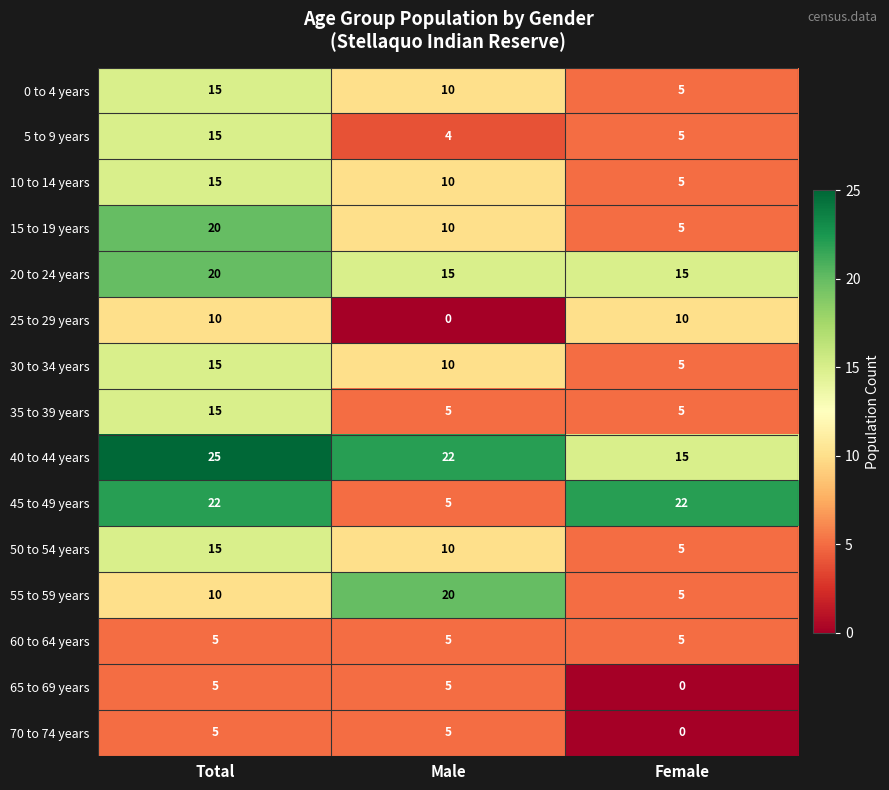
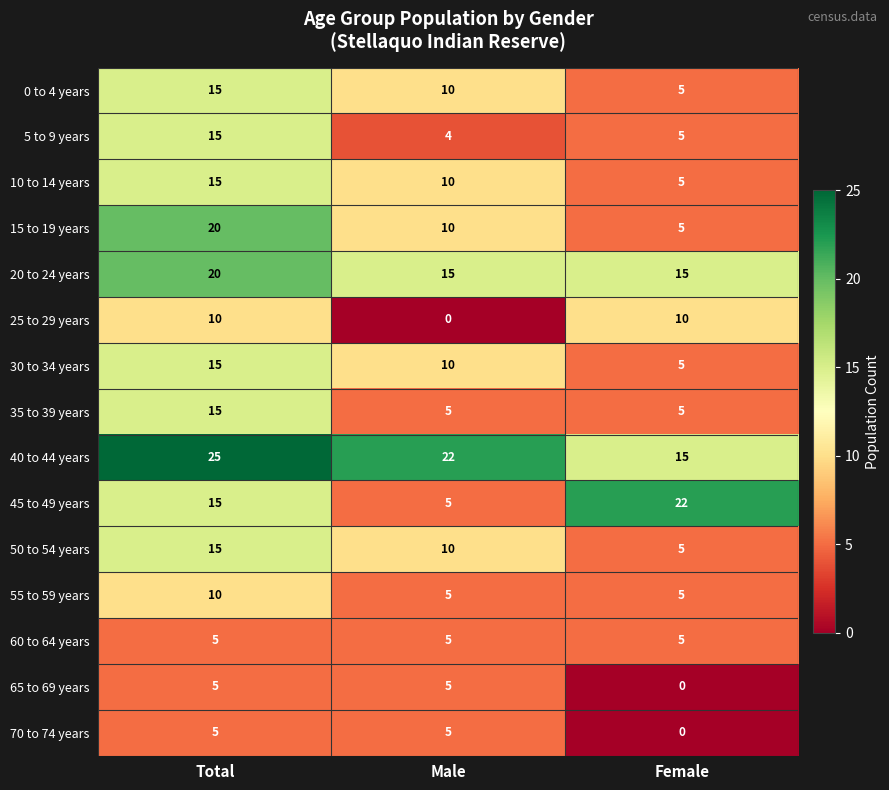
  {
    "0 to 4 years": {
      "Total": 15,
      "Male": 10,
      "Female": 5
    },
    "5 to 9 years": {
      "Total": 15,
      "Male": 4,
      "Female": 5
    },
    "10 to 14 years": {
      "Total": 15,
      "Male": 10,
      "Female": 5
    },
    "15 to 19 years": {
      "Total": 20,
      "Male": 10,
      "Female": 5
    },
    "20 to 24 years": {
      "Total": 20,
      "Male": 15,
      "Female": 15
    },
    "25 to 29 years": {
      "Total": 10,
      "Male": 0,
      "Female": 10
    },
    "30 to 34 years": {
      "Total": 15,
      "Male": 10,
      "Female": 5
    },
    "35 to 39 years": {
      "Total": 15,
      "Male": 5,
      "Female": 5
    },
    "40 to 44 years": {
      "Total": 25,
      "Male": 22,
      "Female": 15
    },
    "45 to 49 years": {
-     "Total": 22,
+     "Total": 15,
      "Male": 5,
      "Female": 22
    },
    "50 to 54 years": {
      "Total": 15,
      "Male": 10,
      "Female": 5
    },
    "55 to 59 years": {
      "Total": 10,
-     "Male": 20,
+     "Male": 5,
      "Female": 5
    },
    "60 to 64 years": {
      "Total": 5,
      "Male": 5,
      "Female": 5
    },
    "65 to 69 years": {
      "Total": 5,
      "Male": 5,
      "Female": 0
    },
    "70 to 74 years": {
      "Total": 5,
      "Male": 5,
      "Female": 0
    }
  }
